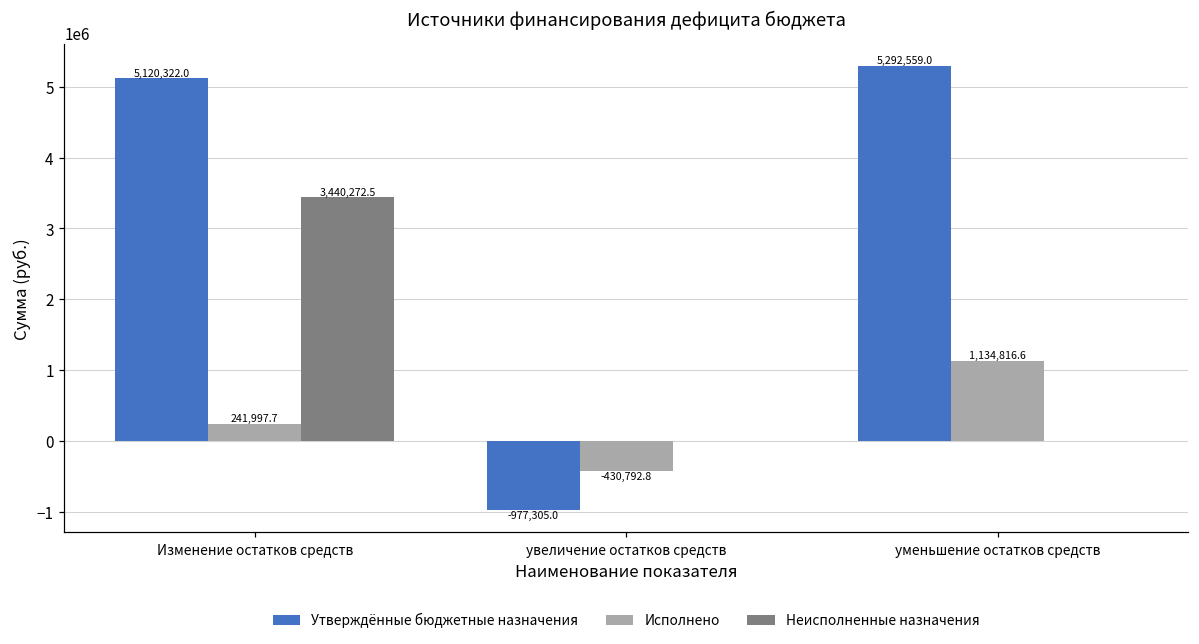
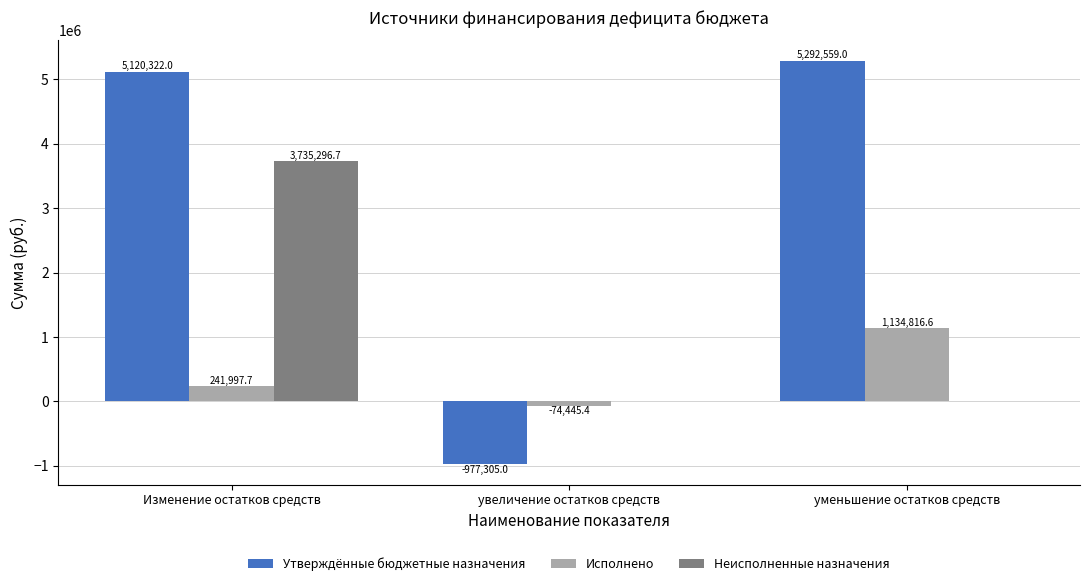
  {
    "Утверждённые бюджетные назначения": {
      "Изменение остатков средств": "5,120,322.0",
      "увеличение остатков средств": "-977,305.0",
      "уменьшение остатков средств": "5,292,559.0"
    },
    "Исполнено": {
      "Изменение остатков средств": "241,997.7",
-     "увеличение остатков средств": "-430,792.8",
+     "увеличение остатков средств": "-74,445.4",
      "уменьшение остатков средств": "1,134,816.6"
    },
    "Неисполненные назначения": {
-     "Изменение остатков средств": "3,440,272.5"
+     "Изменение остатков средств": "3,735,296.7"
    }
  }
